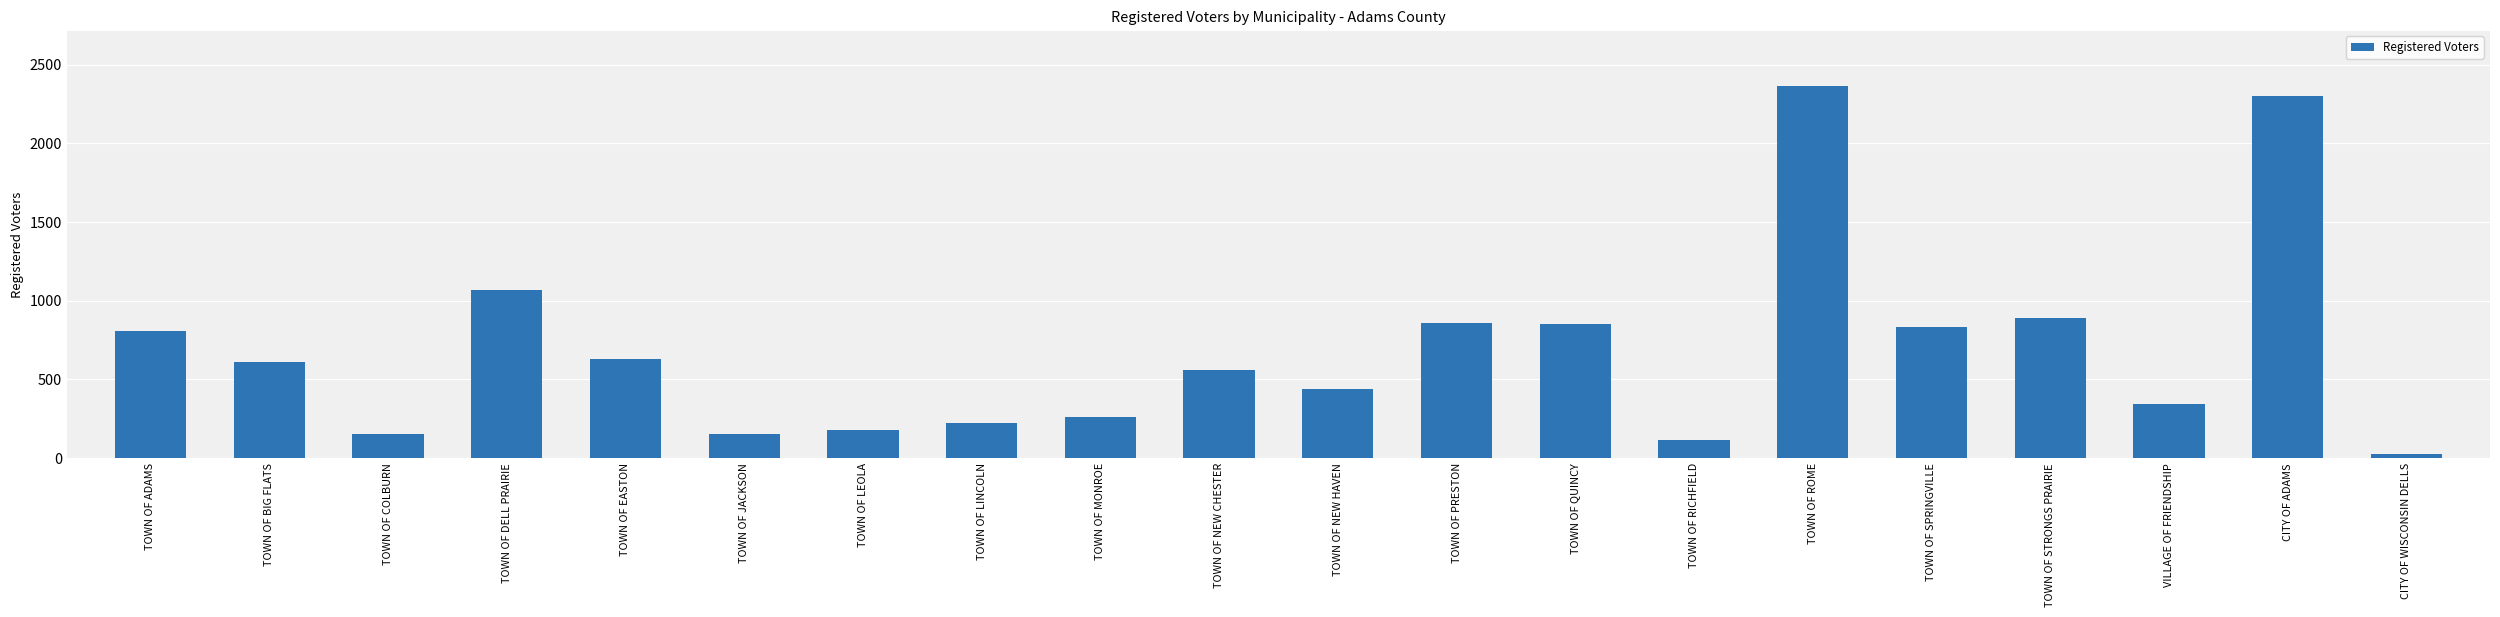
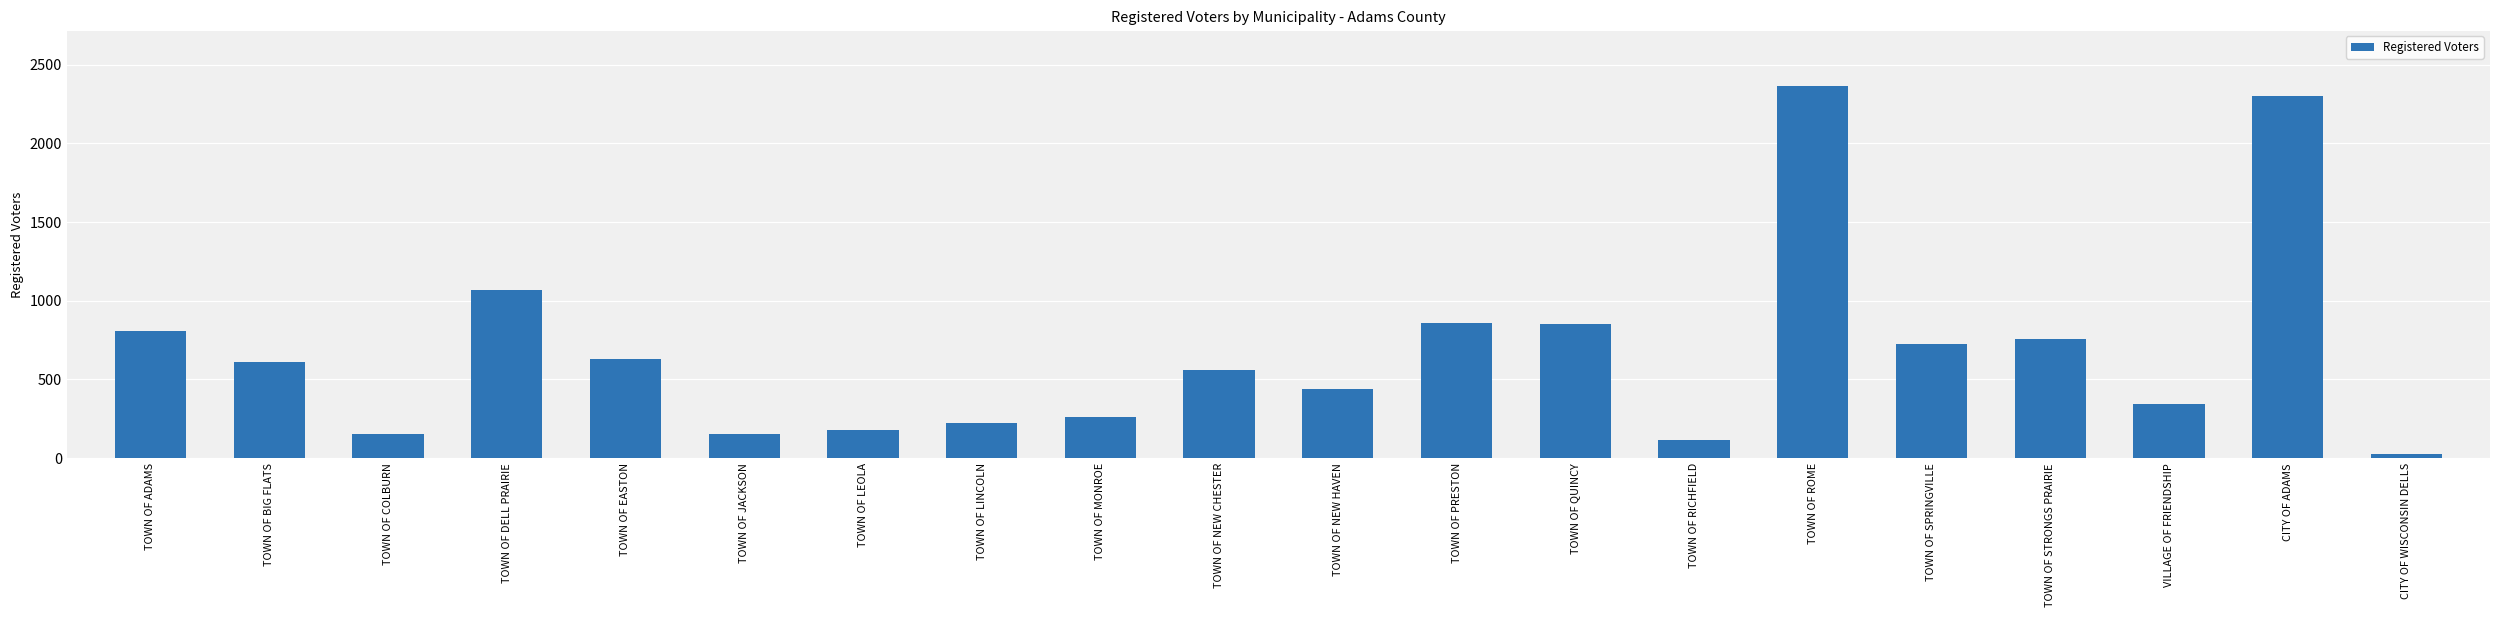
  {
    "TOWN OF ADAMS": 810,
    "TOWN OF BIG FLATS": 610,
    "TOWN OF COLBURN": 150,
    "TOWN OF DELL PRAIRIE": 1060,
    "TOWN OF EASTON": 630,
    "TOWN OF JACKSON": 150,
    "TOWN OF LEOLA": 180,
    "TOWN OF LINCOLN": 220,
    "TOWN OF MONROE": 260,
    "TOWN OF NEW CHESTER": 560,
    "TOWN OF NEW HAVEN": 440,
    "TOWN OF PRESTON": 860,
    "TOWN OF QUINCY": 850,
    "TOWN OF RICHFIELD": 110,
    "TOWN OF ROME": 2360,
-   "TOWN OF SPRINGVILLE": 830,
-   "TOWN OF STRONGS PRAIRIE": 890,
+   "TOWN OF SPRINGVILLE": 730,
+   "TOWN OF STRONGS PRAIRIE": 760,
    "VILLAGE OF FRIENDSHIP": 340,
    "CITY OF ADAMS": 2300,
    "CITY OF WISCONSIN DELLS": 30
  }
